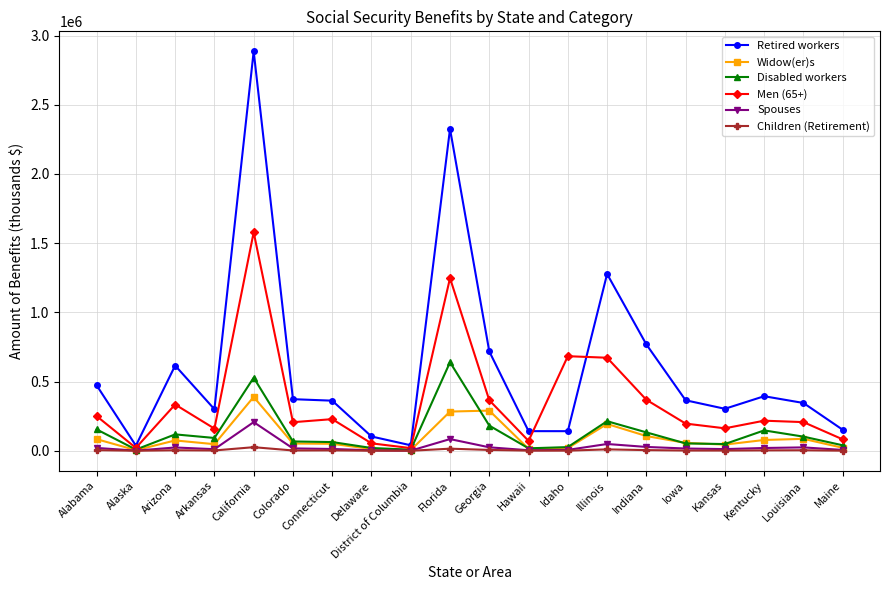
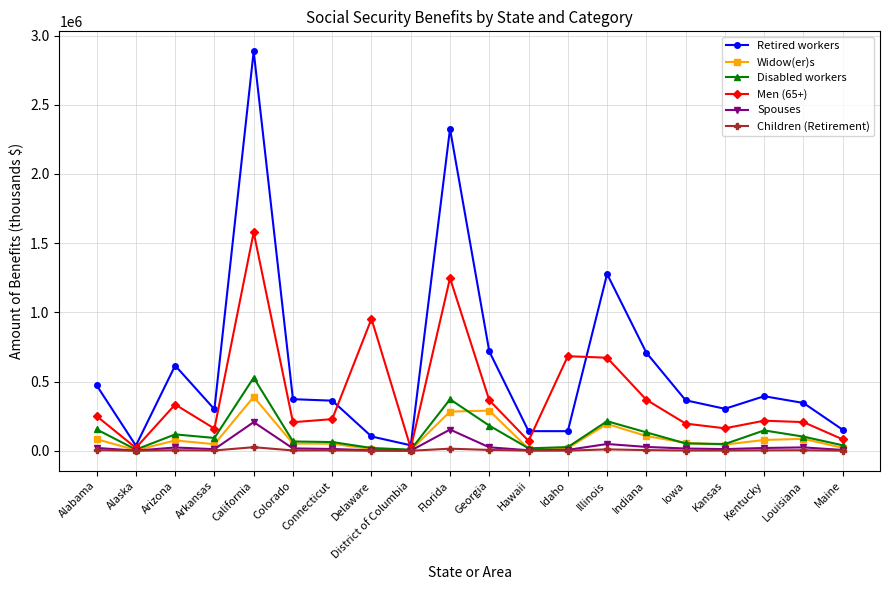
  {
    "Retired workers": {
      "Alabama": 470000,
      "Arizona": 620000,
      "Arkansas": 300000,
      "California": 2890000,
      "Colorado": 370000,
      "Connecticut": 360000,
      "Delaware": 100000,
      "District of Columbia": 40000,
      "Florida": 2330000,
      "Georgia": 720000,
      "Hawaii": 140000,
      "Idaho": 140000,
      "Illinois": 1280000,
-     "Indiana": 770000,
+     "Indiana": 710000,
      "Iowa": 370000,
      "Kansas": 300000,
      "Kentucky": 390000,
      "Louisiana": 350000,
      "Maine": 150000
    },
    "Widow(er)s": {
      "Alabama": 80000,
      "Arizona": 70000,
      "Arkansas": 50000,
      "California": 390000,
      "Florida": 280000,
      "Georgia": 290000,
      "Illinois": 190000,
      "Indiana": 110000,
      "Kentucky": 80000
    },
    "Disabled workers": {
      "Alabama": 150000,
      "Arizona": 120000,
      "Arkansas": 90000,
      "California": 530000,
-     "Florida": 640000,
+     "Florida": 370000,
      "Georgia": 180000,
      "Illinois": 210000,
      "Indiana": 130000,
      "Kentucky": 150000
    },
    "Men (65+)": {
      "Alabama": 250000,
      "Arizona": 330000,
      "Arkansas": 160000,
      "California": 1580000,
      "Colorado": 210000,
      "Connecticut": 230000,
-     "Delaware": 50000,
+     "Delaware": 950000,
      "Florida": 1250000,
      "Georgia": 370000,
      "Hawaii": 70000,
      "Idaho": 680000,
      "Illinois": 670000,
      "Indiana": 370000,
      "Iowa": 200000,
      "Kansas": 160000,
      "Kentucky": 220000,
      "Louisiana": 210000,
      "Maine": 80000
    },
    "Spouses": {
      "Arizona": 20000,
      "California": 210000,
-     "Florida": 80000,
+     "Florida": 150000,
      "Georgia": 30000,
      "Illinois": 50000,
      "Indiana": 30000,
      "Louisiana": 20000
    },
    "Children (Retirement)": {
      "Arizona": 0,
      "California": 30000,
      "Florida": 20000,
      "Georgia": 10000,
      "Illinois": 10000,
      "Indiana": 10000,
      "Louisiana": 0
    }
  }
